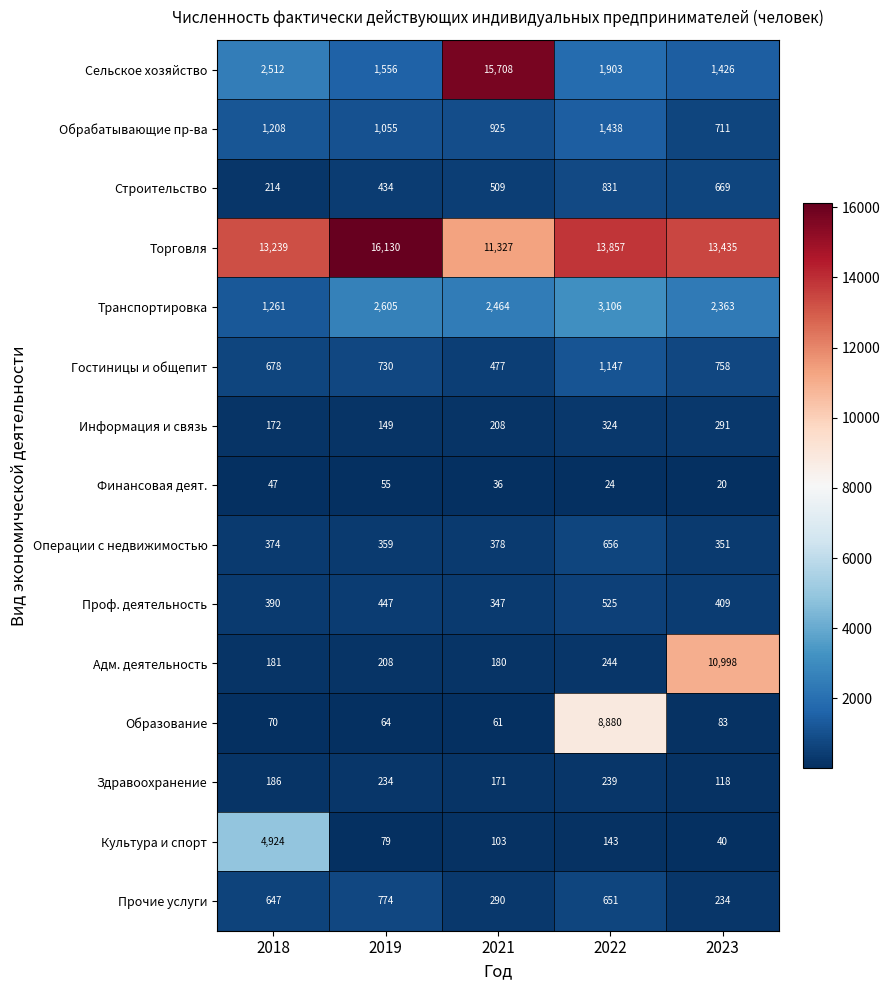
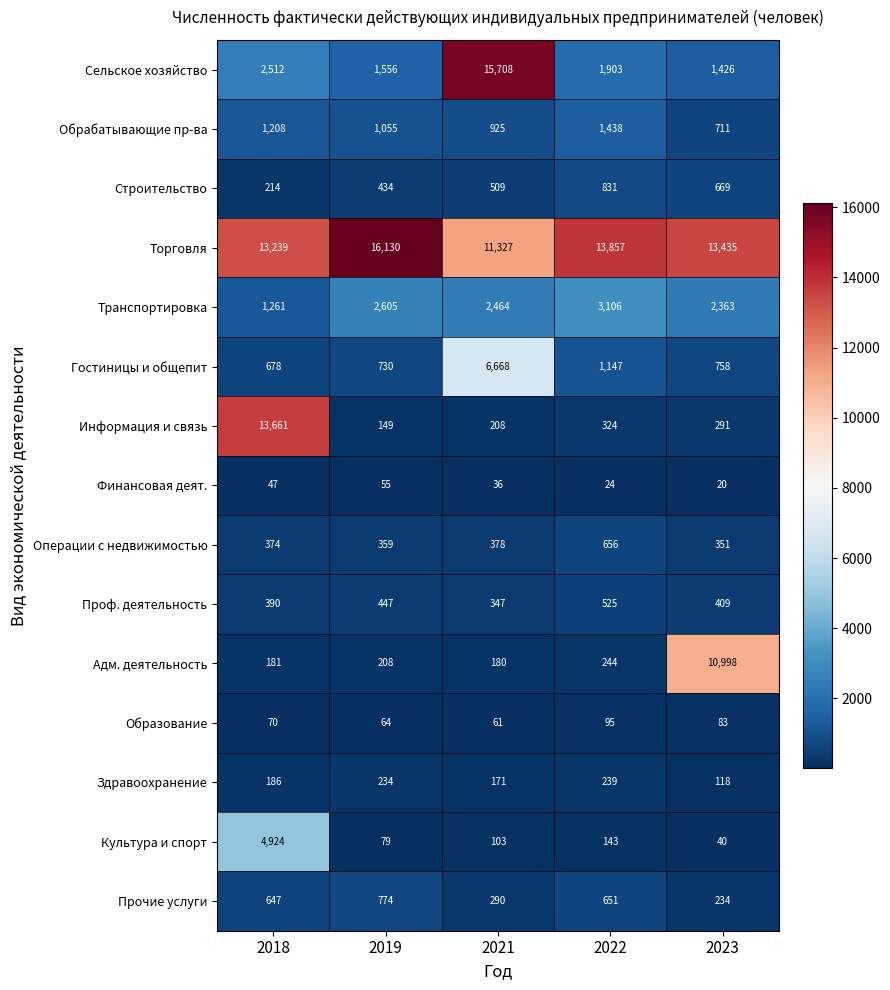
  {
    "Сельское хозяйство": {
      "2018": "2,512",
      "2019": "1,556",
      "2021": "15,708",
      "2022": "1,903",
      "2023": "1,426"
    },
    "Обрабатывающие пр-ва": {
      "2018": "1,208",
      "2019": "1,055",
      "2021": "925",
      "2022": "1,438",
      "2023": "711"
    },
    "Строительство": {
      "2018": "214",
      "2019": "434",
      "2021": "509",
      "2022": "831",
      "2023": "669"
    },
    "Торговля": {
      "2018": "13,239",
      "2019": "16,130",
      "2021": "11,327",
      "2022": "13,857",
      "2023": "13,435"
    },
    "Транспортировка": {
      "2018": "1,261",
      "2019": "2,605",
      "2021": "2,464",
      "2022": "3,106",
      "2023": "2,363"
    },
    "Гостиницы и общепит": {
      "2018": "678",
      "2019": "730",
-     "2021": "477",
+     "2021": "6,668",
      "2022": "1,147",
      "2023": "758"
    },
    "Информация и связь": {
-     "2018": "172",
+     "2018": "13,661",
      "2019": "149",
      "2021": "208",
      "2022": "324",
      "2023": "291"
    },
    "Финансовая деят.": {
      "2018": "47",
      "2019": "55",
      "2021": "36",
      "2022": "24",
      "2023": "20"
    },
    "Операции с недвижимостью": {
      "2018": "374",
      "2019": "359",
      "2021": "378",
      "2022": "656",
      "2023": "351"
    },
    "Проф. деятельность": {
      "2018": "390",
      "2019": "447",
      "2021": "347",
      "2022": "525",
      "2023": "409"
    },
    "Адм. деятельность": {
      "2018": "181",
      "2019": "208",
      "2021": "180",
      "2022": "244",
      "2023": "10,998"
    },
    "Образование": {
      "2018": "70",
      "2019": "64",
      "2021": "61",
-     "2022": "8,880",
+     "2022": "95",
      "2023": "83"
    },
    "Здравоохранение": {
      "2018": "186",
      "2019": "234",
      "2021": "171",
      "2022": "239",
      "2023": "118"
    },
    "Культура и спорт": {
      "2018": "4,924",
      "2019": "79",
      "2021": "103",
      "2022": "143",
      "2023": "40"
    },
    "Прочие услуги": {
      "2018": "647",
      "2019": "774",
      "2021": "290",
      "2022": "651",
      "2023": "234"
    }
  }
